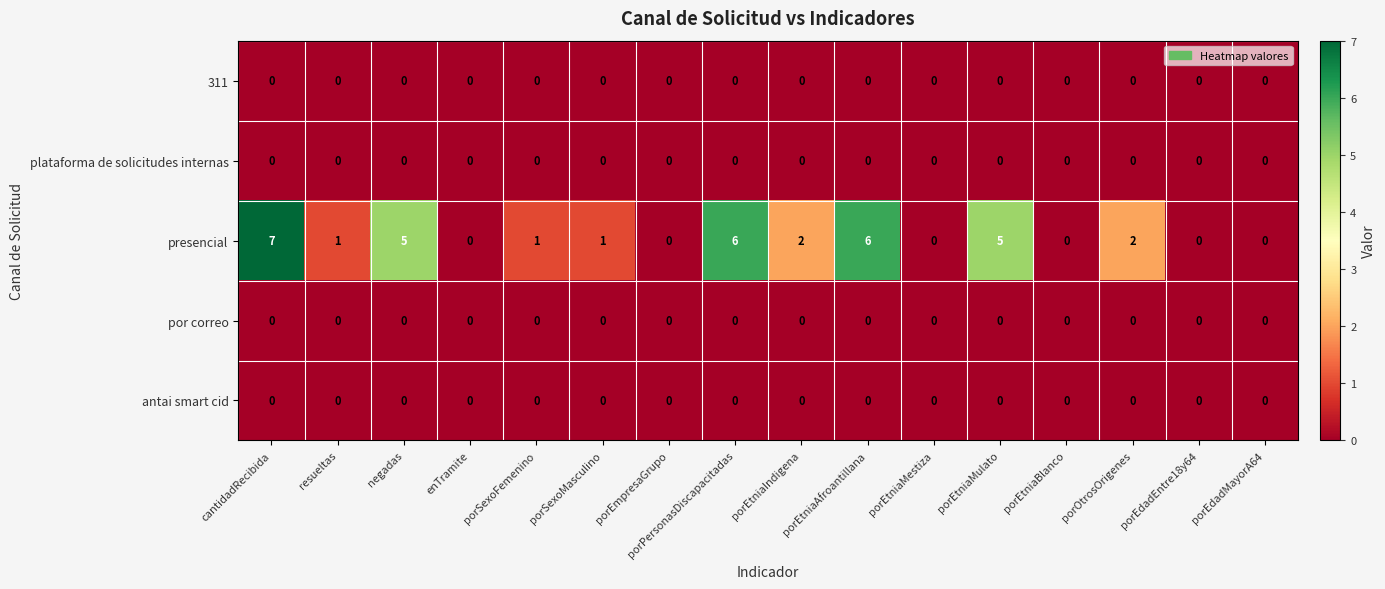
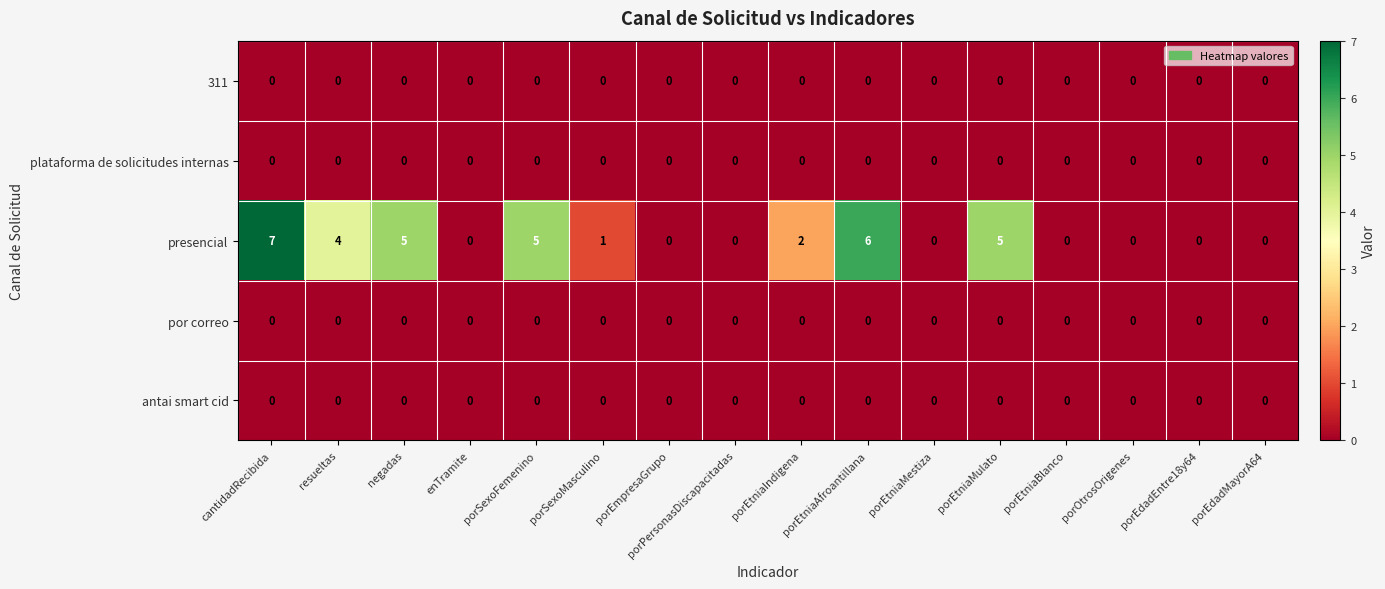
  {
    "311": {
      "cantidadRecibida": 0,
      "resueltas": 0,
      "negadas": 0,
      "enTramite": 0,
      "porSexoFemenino": 0,
      "porSexoMasculino": 0,
      "porEmpresaGrupo": 0,
      "porPersonasDiscapacitadas": 0,
      "porEtniaIndigena": 0,
      "porEtniaAfroantillana": 0,
      "porEtniaMestiza": 0,
      "porEtniaMulato": 0,
      "porEtniaBlanco": 0,
      "porOtrosOrigenes": 0,
      "porEdadEntre18y64": 0,
      "porEdadMayorA64": 0
    },
    "plataforma de solicitudes internas": {
      "cantidadRecibida": 0,
      "resueltas": 0,
      "negadas": 0,
      "enTramite": 0,
      "porSexoFemenino": 0,
      "porSexoMasculino": 0,
      "porEmpresaGrupo": 0,
      "porPersonasDiscapacitadas": 0,
      "porEtniaIndigena": 0,
      "porEtniaAfroantillana": 0,
      "porEtniaMestiza": 0,
      "porEtniaMulato": 0,
      "porEtniaBlanco": 0,
      "porOtrosOrigenes": 0,
      "porEdadEntre18y64": 0,
      "porEdadMayorA64": 0
    },
    "presencial": {
      "cantidadRecibida": 7,
-     "resueltas": 1,
+     "resueltas": 4,
      "negadas": 5,
      "enTramite": 0,
-     "porSexoFemenino": 1,
+     "porSexoFemenino": 5,
      "porSexoMasculino": 1,
      "porEmpresaGrupo": 0,
-     "porPersonasDiscapacitadas": 6,
+     "porPersonasDiscapacitadas": 0,
      "porEtniaIndigena": 2,
      "porEtniaAfroantillana": 6,
      "porEtniaMestiza": 0,
      "porEtniaMulato": 5,
      "porEtniaBlanco": 0,
-     "porOtrosOrigenes": 2,
+     "porOtrosOrigenes": 0,
      "porEdadEntre18y64": 0,
      "porEdadMayorA64": 0
    },
    "por correo": {
      "cantidadRecibida": 0,
      "resueltas": 0,
      "negadas": 0,
      "enTramite": 0,
      "porSexoFemenino": 0,
      "porSexoMasculino": 0,
      "porEmpresaGrupo": 0,
      "porPersonasDiscapacitadas": 0,
      "porEtniaIndigena": 0,
      "porEtniaAfroantillana": 0,
      "porEtniaMestiza": 0,
      "porEtniaMulato": 0,
      "porEtniaBlanco": 0,
      "porOtrosOrigenes": 0,
      "porEdadEntre18y64": 0,
      "porEdadMayorA64": 0
    },
    "antai smart cid": {
      "cantidadRecibida": 0,
      "resueltas": 0,
      "negadas": 0,
      "enTramite": 0,
      "porSexoFemenino": 0,
      "porSexoMasculino": 0,
      "porEmpresaGrupo": 0,
      "porPersonasDiscapacitadas": 0,
      "porEtniaIndigena": 0,
      "porEtniaAfroantillana": 0,
      "porEtniaMestiza": 0,
      "porEtniaMulato": 0,
      "porEtniaBlanco": 0,
      "porOtrosOrigenes": 0,
      "porEdadEntre18y64": 0,
      "porEdadMayorA64": 0
    }
  }
